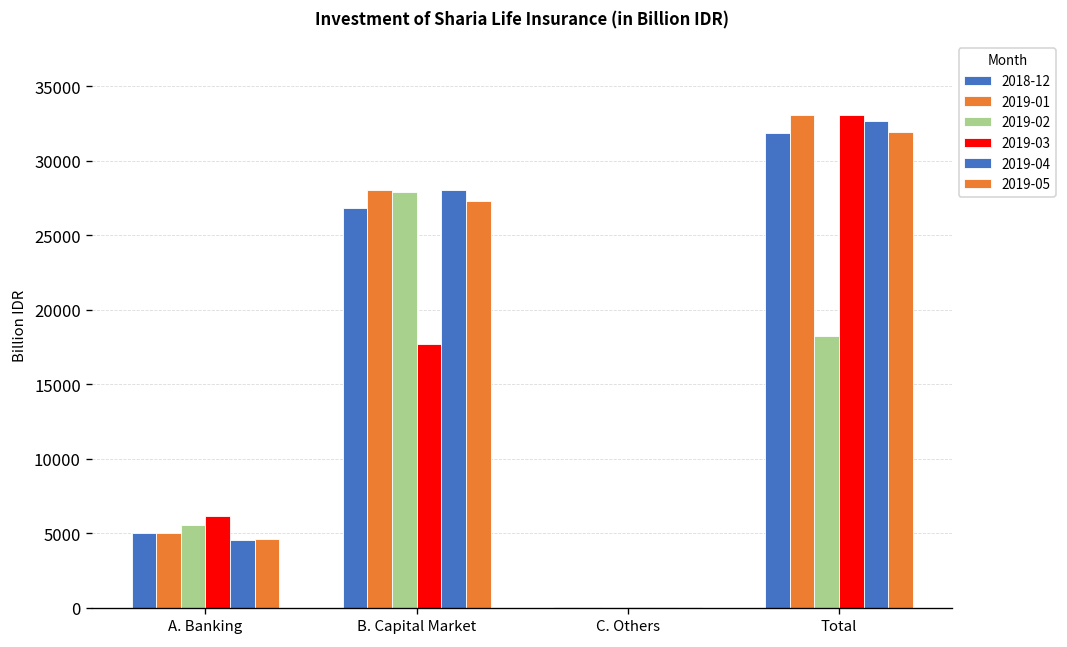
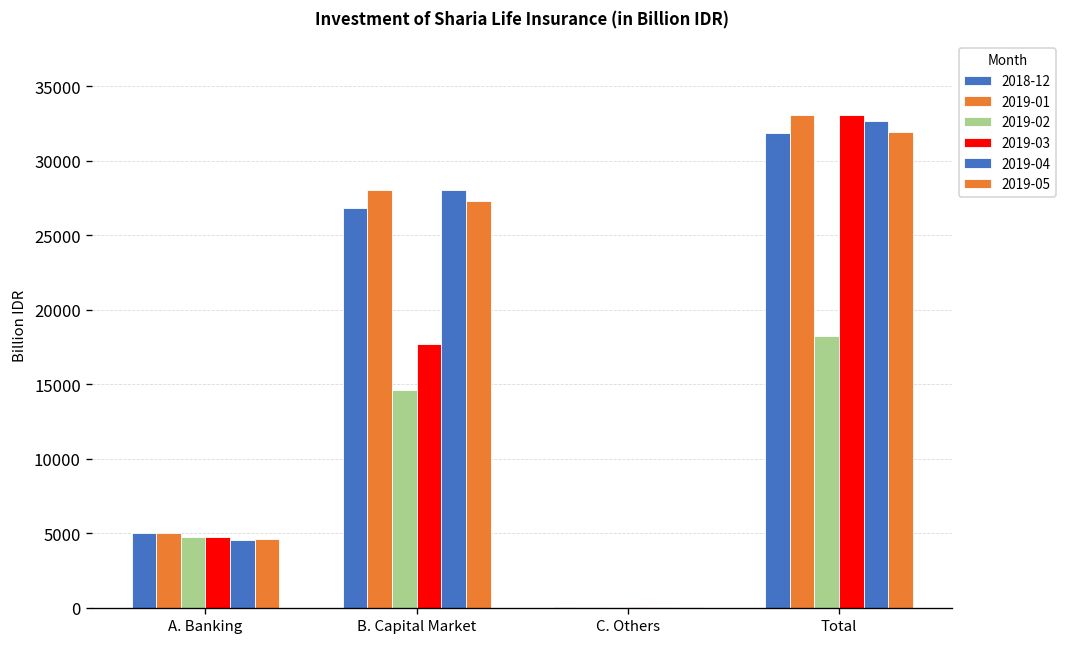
  {
    "2019-02": {
-     "A. Banking": 5500,
-     "B. Capital Market": 27900,
+     "A. Banking": 4700,
+     "B. Capital Market": 14600,
      "Total": 18200
    },
    "2019-03": {
-     "A. Banking": 6100,
+     "A. Banking": 4700,
      "B. Capital Market": 17700,
      "Total": 33100
    }
  }
